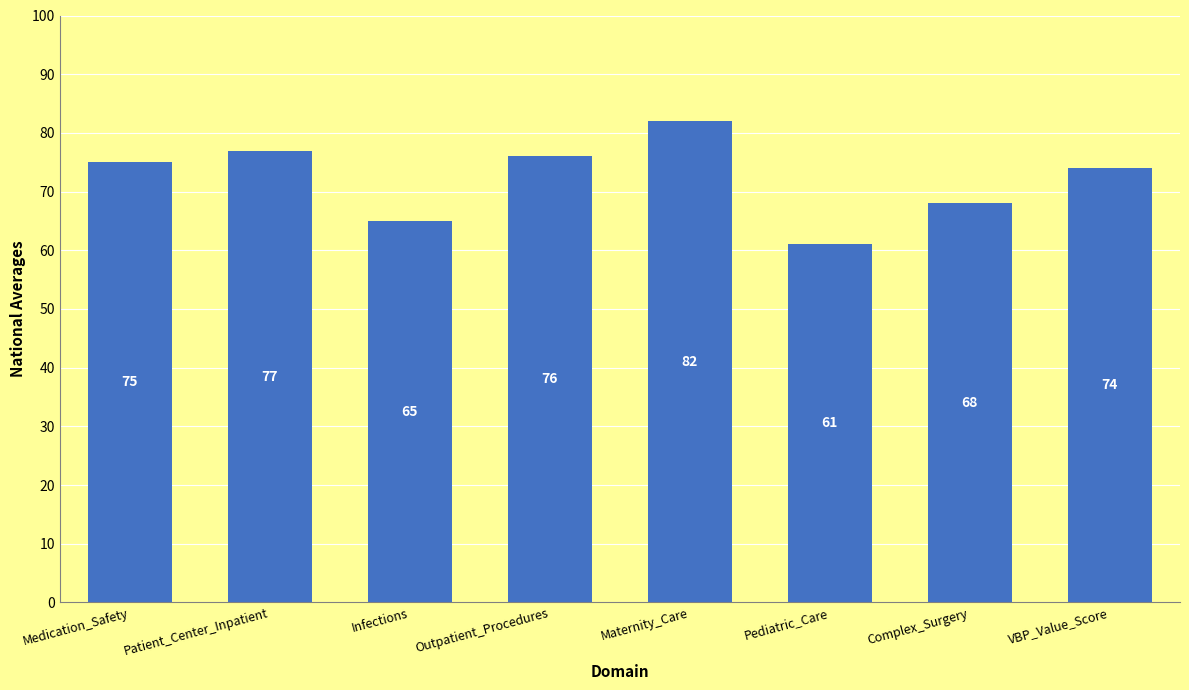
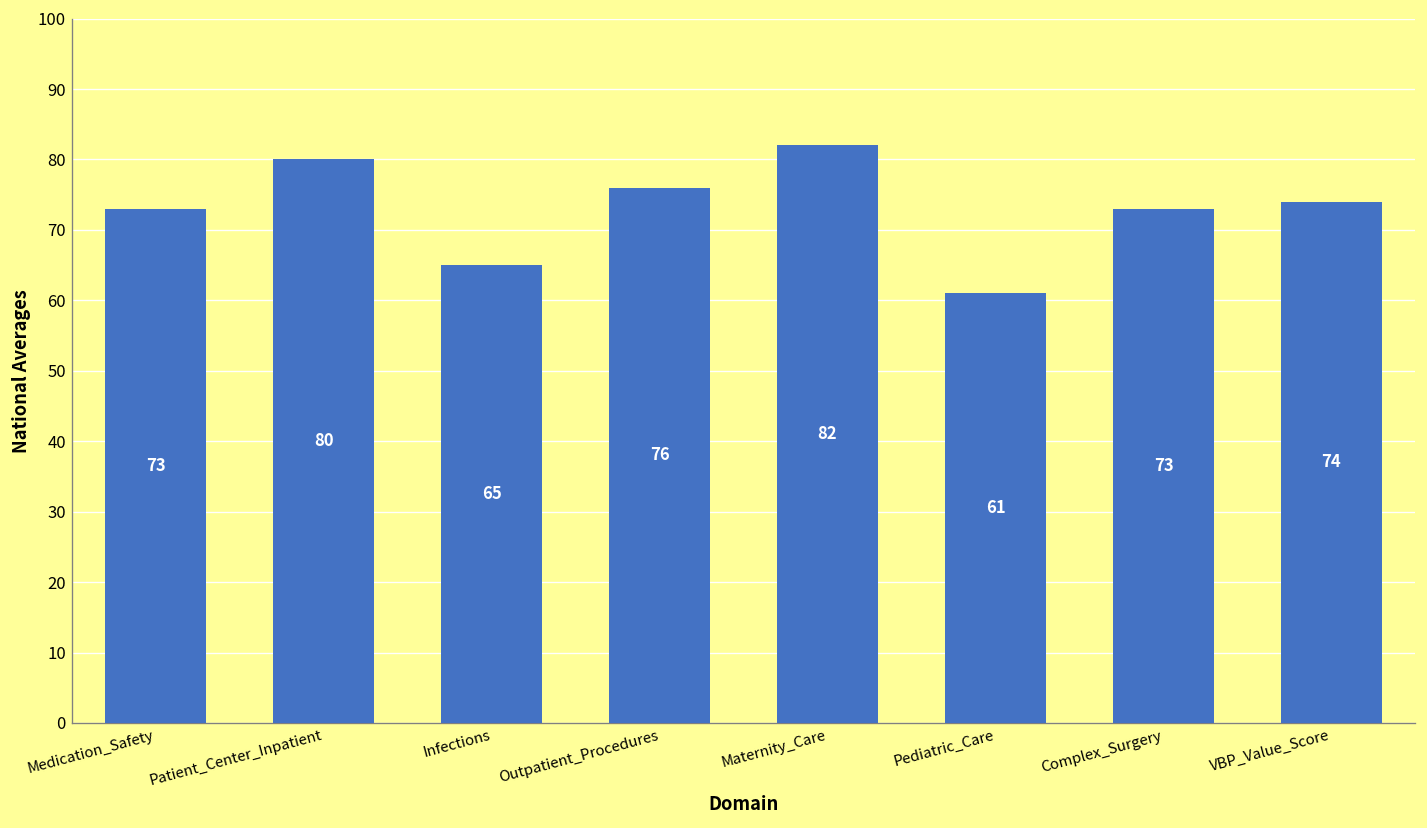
  {
-   "Medication_Safety": 75,
-   "Patient_Center_Inpatient": 77,
+   "Medication_Safety": 73,
+   "Patient_Center_Inpatient": 80,
    "Infections": 65,
    "Outpatient_Procedures": 76,
    "Maternity_Care": 82,
    "Pediatric_Care": 61,
-   "Complex_Surgery": 68,
+   "Complex_Surgery": 73,
    "VBP_Value_Score": 74
  }
